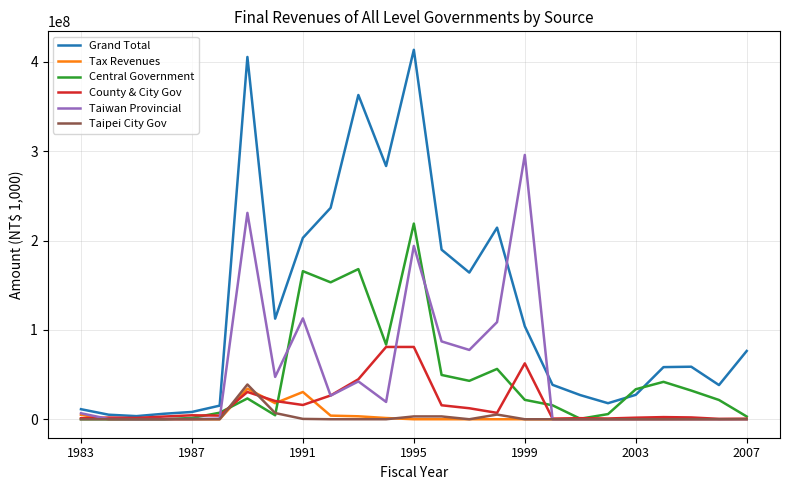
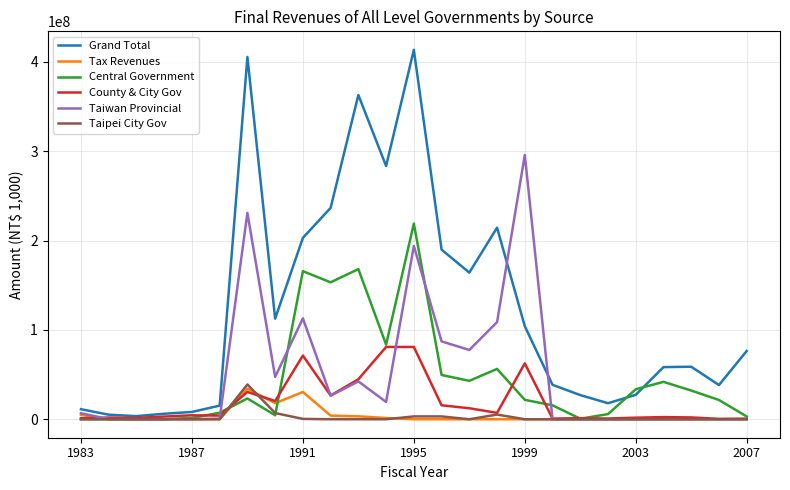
  {
    "Grand Total": {
      "1983": 10000000,
      "1987": 10000000,
      "1991": 200000000,
      "1995": 410000000,
      "1999": 100000000,
      "2003": 30000000,
      "2007": 80000000
    },
    "Tax Revenues": {
      "1991": 30000000,
      "1995": 0
    },
    "Central Government": {
      "1991": 170000000,
      "1995": 220000000,
      "1999": 20000000,
      "2003": 30000000
    },
    "County & City Gov": {
      "1987": 0,
-     "1991": 20000000,
+     "1991": 70000000,
      "1995": 80000000,
      "1999": 60000000
    },
    "Taiwan Provincial": {
      "1991": 110000000,
      "1995": 190000000,
      "1999": 300000000
    },
    "Taipei City Gov": {
      "1991": 0,
      "1995": 0
    }
  }
